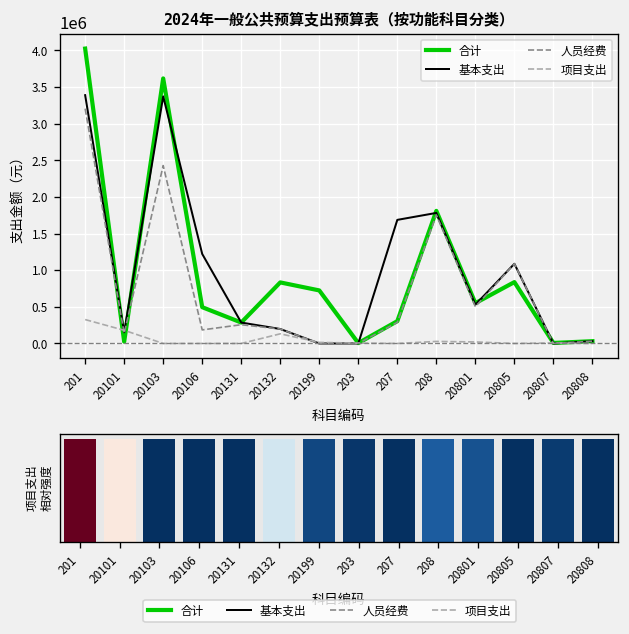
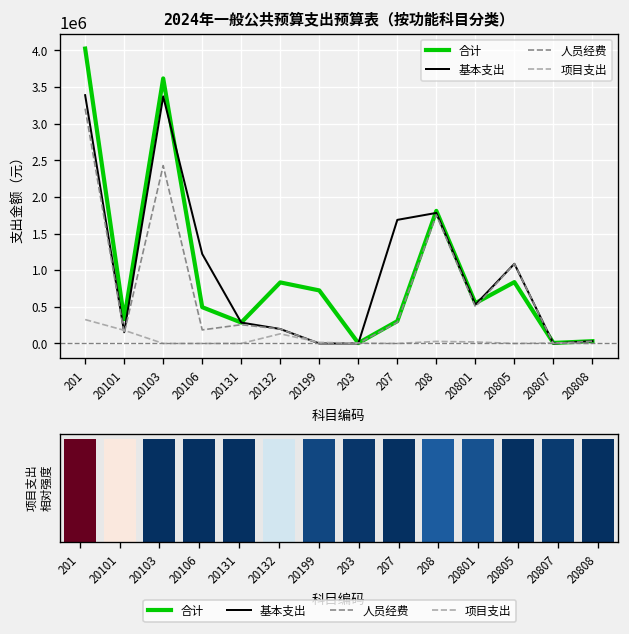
  {
    "2024年一般公共预算支出预算表（按功能科目分类）": {
      "合计": {
        "201": 4000000,
-       "20101": 0,
+       "20101": 300000,
        "20103": 3600000,
        "20106": 500000,
        "20132": 800000,
        "20199": 700000,
        "20805": 800000
      },
      "基本支出": {
        "201": 3400000,
        "20103": 3400000,
        "20106": 1200000,
        "207": 1700000
      }
    }
  }
